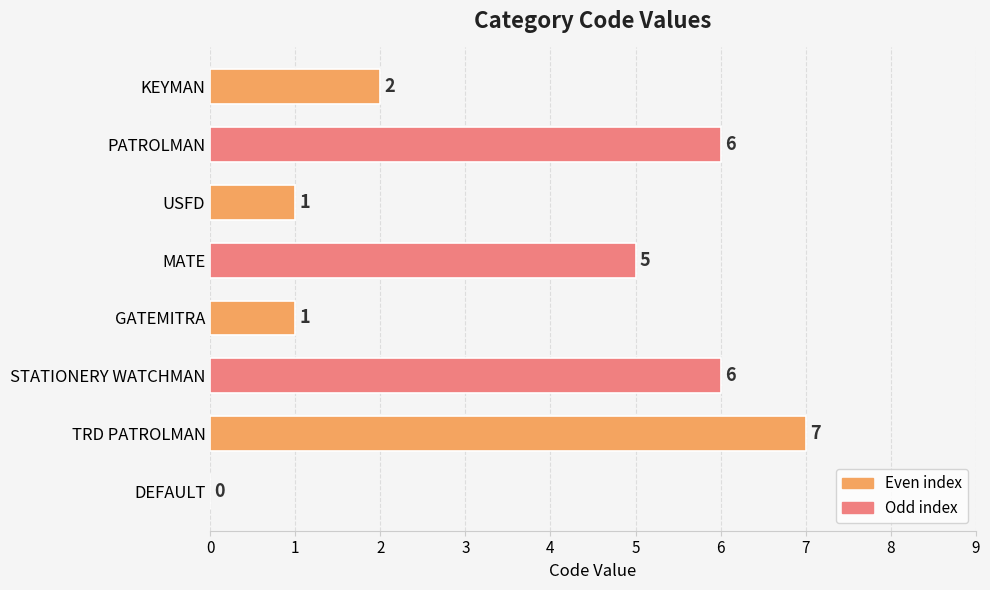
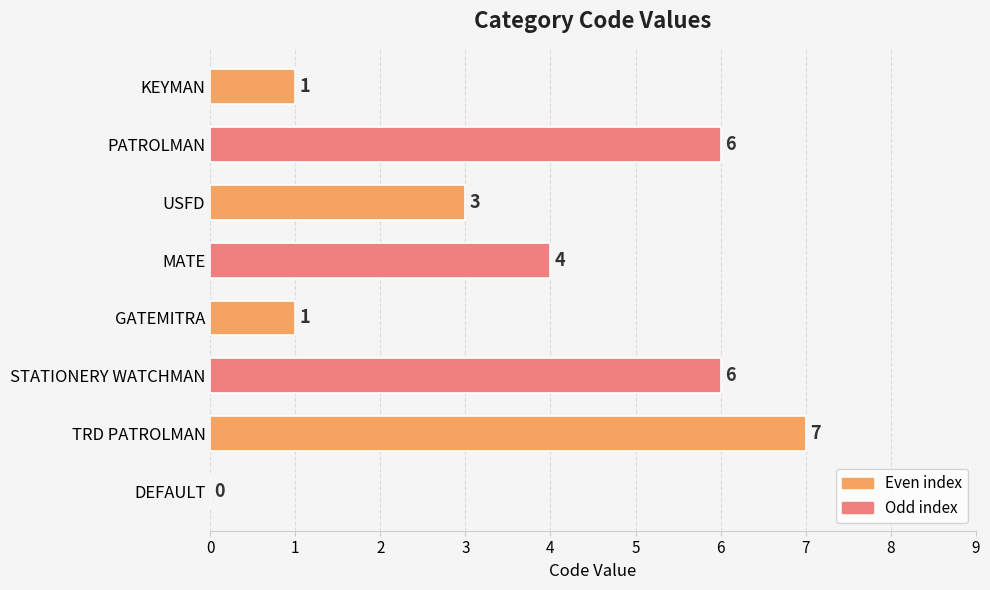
  {
-   "KEYMAN": 2,
+   "KEYMAN": 1,
    "PATROLMAN": 6,
-   "USFD": 1,
-   "MATE": 5,
+   "USFD": 3,
+   "MATE": 4,
    "GATEMITRA": 1,
    "STATIONERY WATCHMAN": 6,
    "TRD PATROLMAN": 7,
    "DEFAULT": 0
  }
